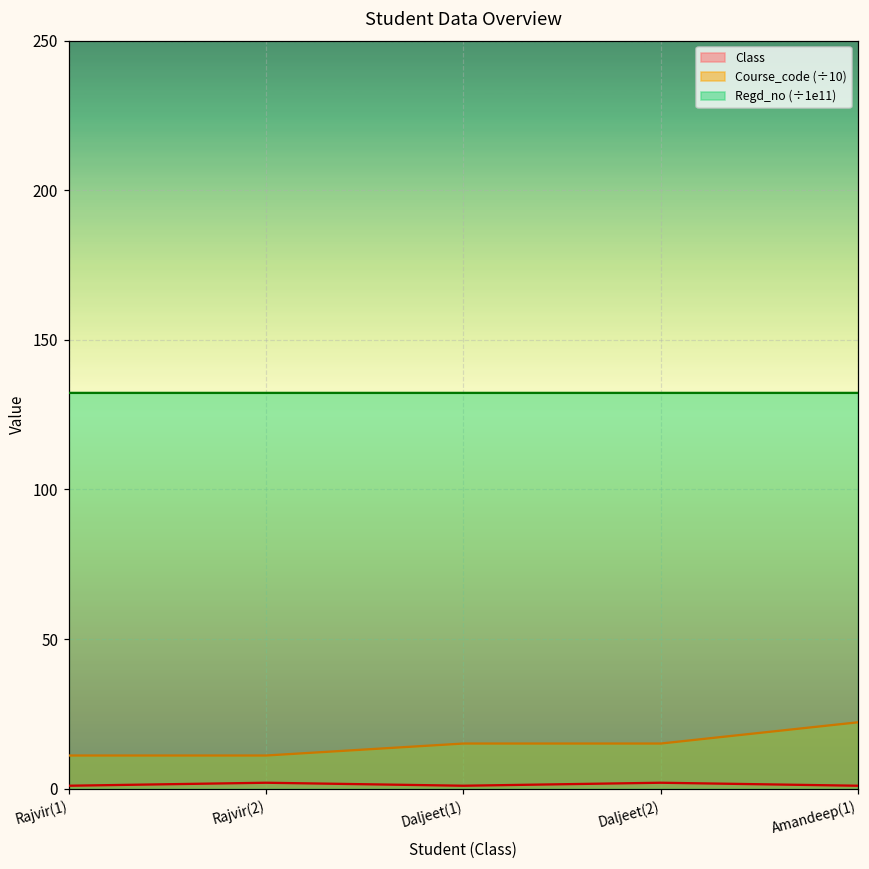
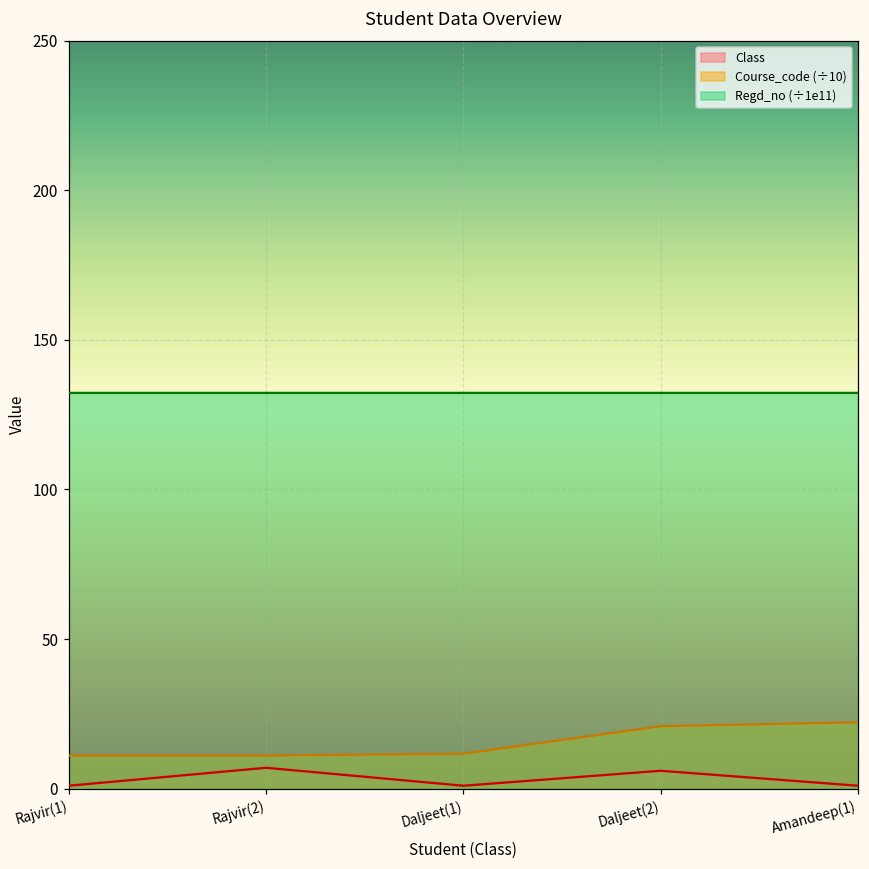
  {
    "Class": {
      "Rajvir(1)": 1,
-     "Rajvir(2)": 2,
+     "Rajvir(2)": 7,
      "Daljeet(1)": 1,
-     "Daljeet(2)": 2,
+     "Daljeet(2)": 6,
      "Amandeep(1)": 1
    },
    "Course_code (÷10)": {
      "Rajvir(1)": 11,
      "Rajvir(2)": 11,
-     "Daljeet(1)": 15,
-     "Daljeet(2)": 15,
+     "Daljeet(1)": 12,
+     "Daljeet(2)": 21,
      "Amandeep(1)": 22
    },
    "Regd_no (÷1e11)": {
      "Rajvir(1)": 132,
      "Rajvir(2)": 132,
      "Daljeet(1)": 132,
      "Daljeet(2)": 132,
      "Amandeep(1)": 132
    }
  }
